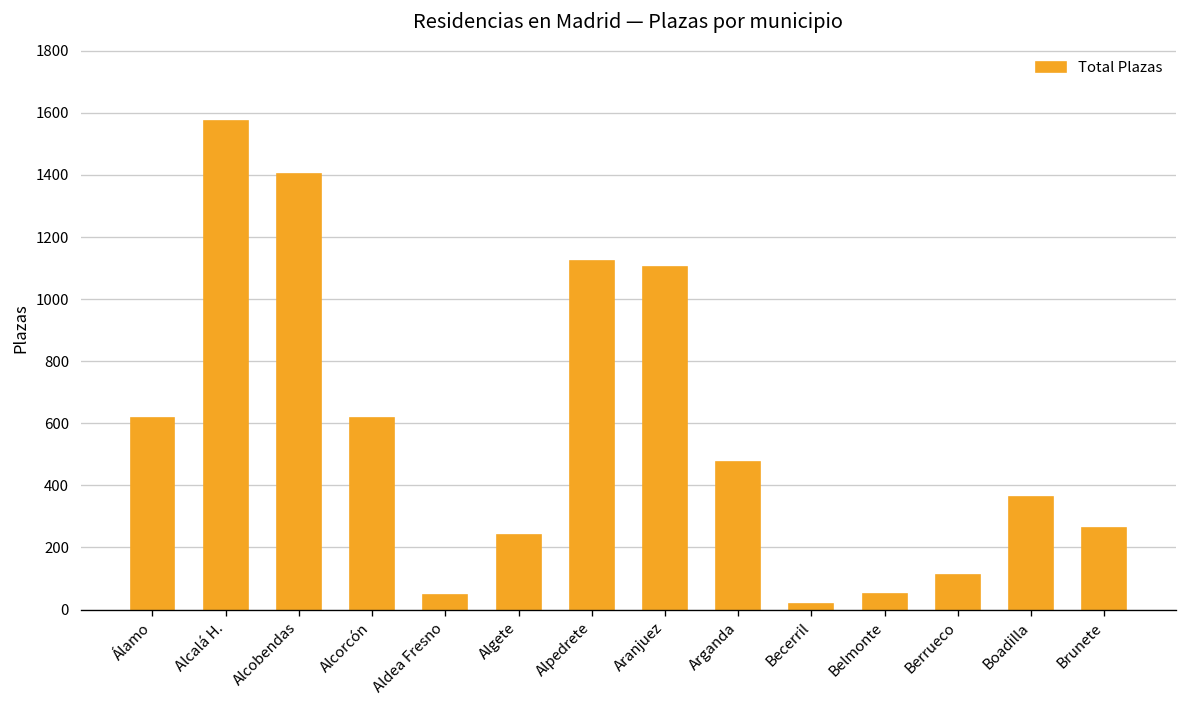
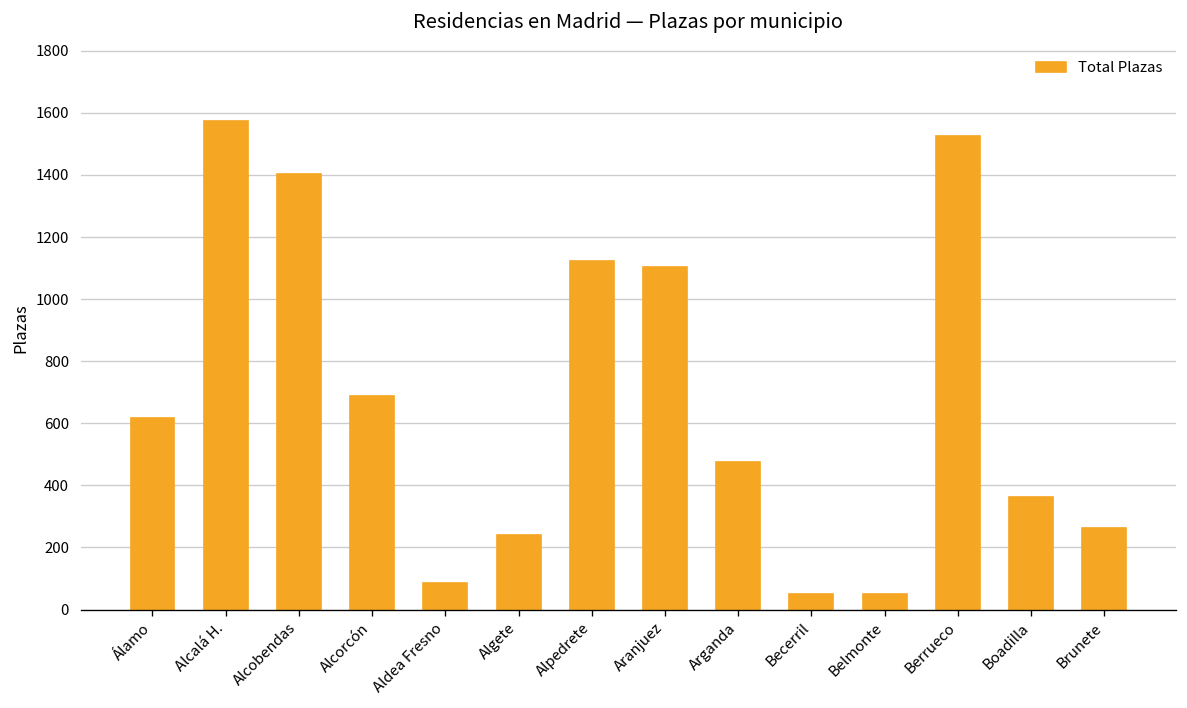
  {
    "Álamo": 620,
    "Alcalá H.": 1570,
    "Alcobendas": 1400,
-   "Alcorcón": 620,
-   "Aldea Fresno": 50,
+   "Alcorcón": 690,
+   "Aldea Fresno": 80,
    "Algete": 240,
    "Alpedrete": 1120,
    "Aranjuez": 1100,
    "Arganda": 470,
-   "Becerril": 20,
+   "Becerril": 50,
    "Belmonte": 50,
-   "Berrueco": 110,
+   "Berrueco": 1530,
    "Boadilla": 360,
    "Brunete": 260
  }
